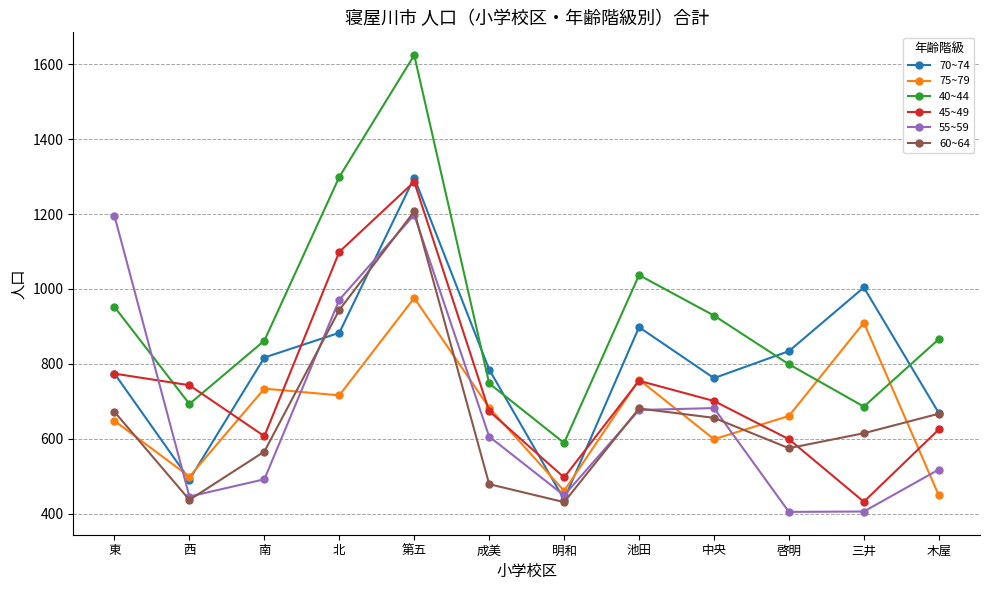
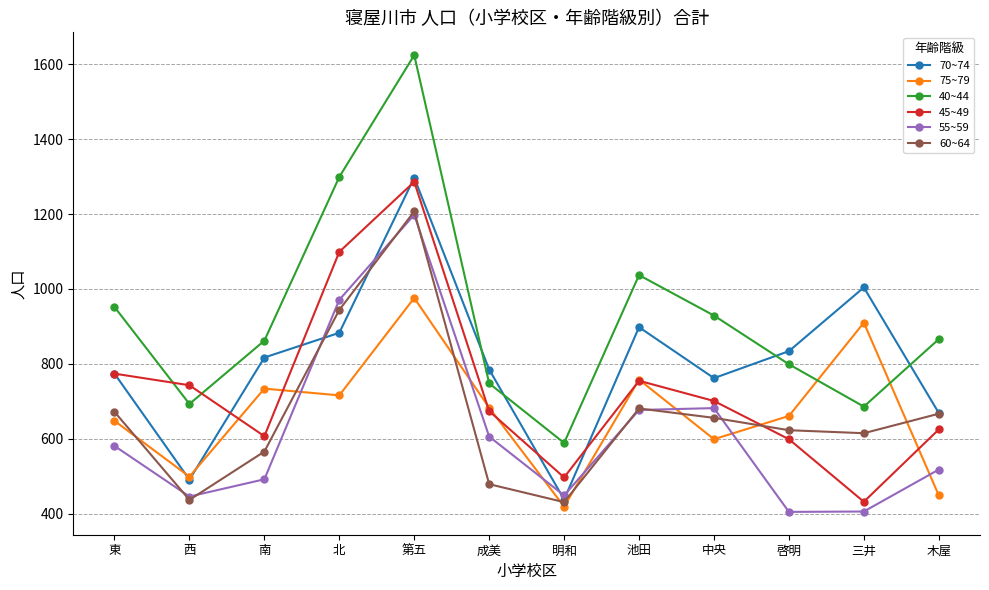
  {
    "70~74": {
      "西": 490,
      "南": 820,
      "北": 880,
      "第五": 1300,
      "成美": 790,
      "明和": 440,
      "池田": 900,
      "中央": 760,
      "啓明": 830,
      "三井": 1000
    },
    "75~79": {
      "東": 650,
      "西": 500,
      "南": 730,
      "北": 720,
      "第五": 980,
      "成美": 680,
-     "明和": 460,
+     "明和": 420,
      "中央": 600,
      "啓明": 660,
      "三井": 910,
      "木屋": 450
    },
    "40~44": {
      "東": 950,
      "西": 690,
      "南": 860,
      "北": 1300,
      "第五": 1620,
      "成美": 750,
      "明和": 590,
      "池田": 1040,
      "中央": 930,
      "啓明": 800,
      "三井": 690,
      "木屋": 870
    },
    "45~49": {
      "西": 740,
      "南": 610,
      "北": 1100,
      "第五": 1290,
      "成美": 670,
      "明和": 500,
      "中央": 700,
      "啓明": 600,
      "三井": 430,
      "木屋": 630
    },
    "55~59": {
-     "東": 1200,
+     "東": 580,
      "西": 450,
      "南": 490,
      "北": 970,
      "第五": 1200,
      "成美": 610,
      "明和": 450,
      "中央": 680,
      "啓明": 410,
      "三井": 410,
      "木屋": 520
    },
    "60~64": {
      "東": 670,
      "西": 440,
      "南": 570,
      "北": 940,
      "第五": 1210,
      "成美": 480,
      "明和": 430,
      "中央": 660,
-     "啓明": 580,
+     "啓明": 620,
      "三井": 620
    }
  }
